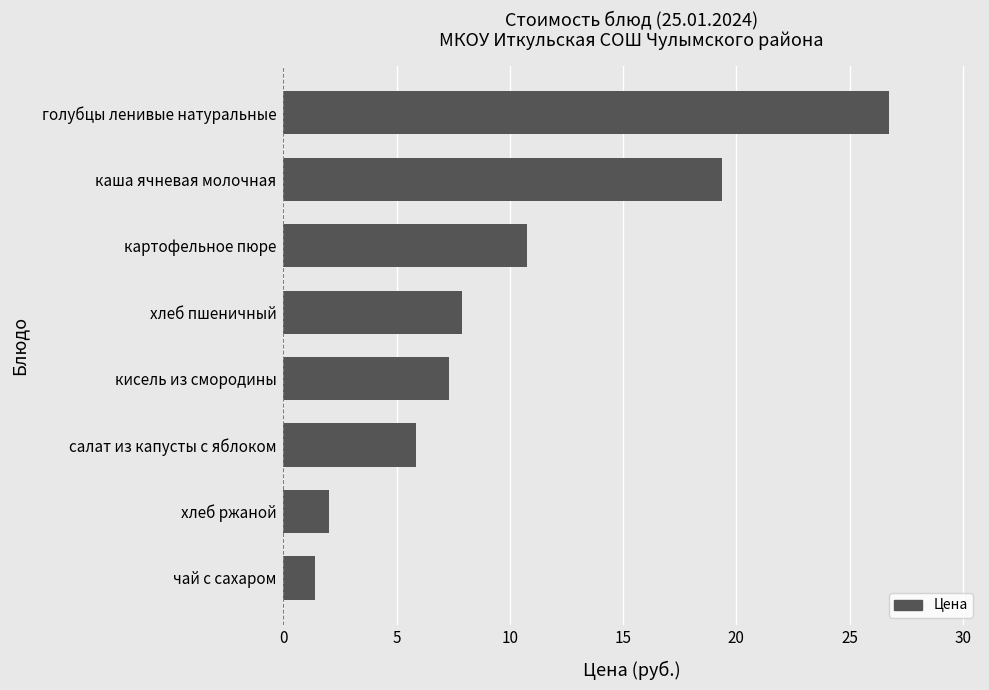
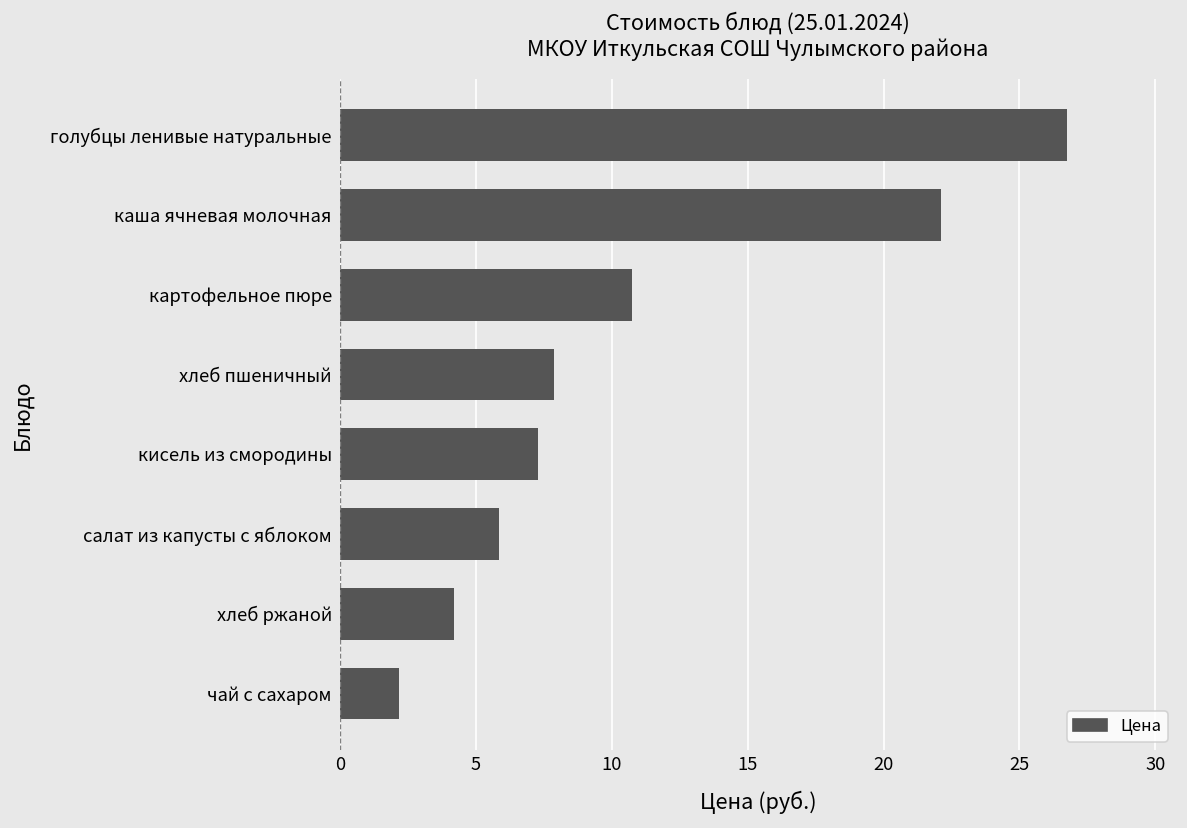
  {
    "голубцы ленивые натуральные": 26.8,
-   "каша ячневая молочная": 19.4,
+   "каша ячневая молочная": 22.1,
    "картофельное пюре": 10.7,
    "хлеб пшеничный": 7.9,
    "кисель из смородины": 7.3,
    "салат из капусты с яблоком": 5.9,
-   "хлеб ржаной": 2.0,
-   "чай с сахаром": 1.4
+   "хлеб ржаной": 4.2,
+   "чай с сахаром": 2.2
  }
